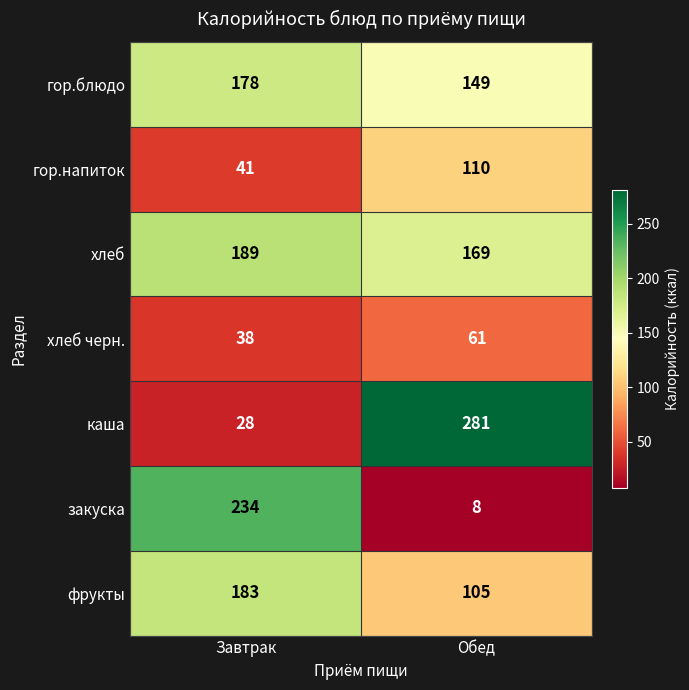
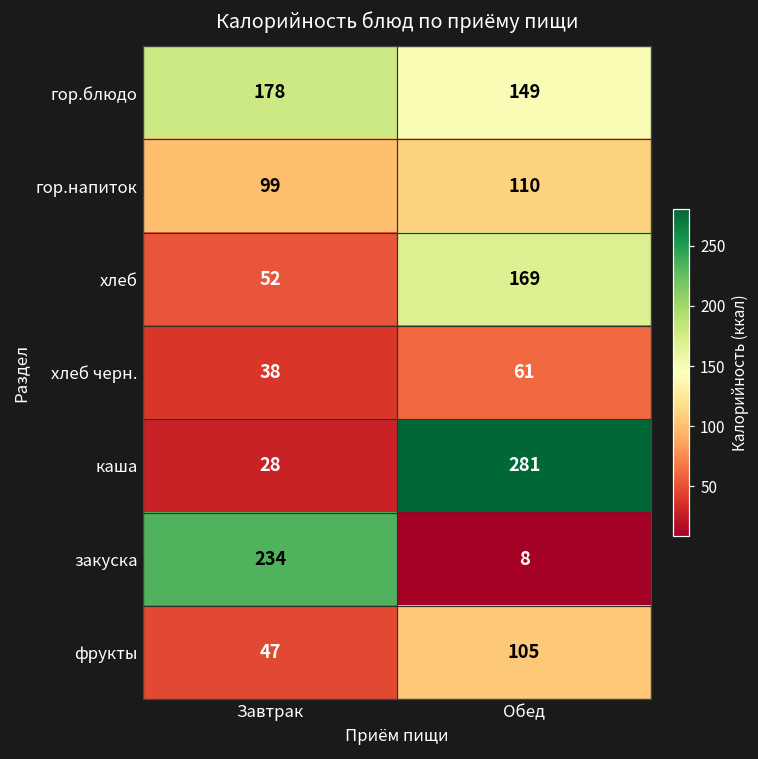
  {
    "гор.блюдо": {
      "Завтрак": 178,
      "Обед": 149
    },
    "гор.напиток": {
-     "Завтрак": 41,
+     "Завтрак": 99,
      "Обед": 110
    },
    "хлеб": {
-     "Завтрак": 189,
+     "Завтрак": 52,
      "Обед": 169
    },
    "хлеб черн.": {
      "Завтрак": 38,
      "Обед": 61
    },
    "каша": {
      "Завтрак": 28,
      "Обед": 281
    },
    "закуска": {
      "Завтрак": 234,
      "Обед": 8
    },
    "фрукты": {
-     "Завтрак": 183,
+     "Завтрак": 47,
      "Обед": 105
    }
  }
